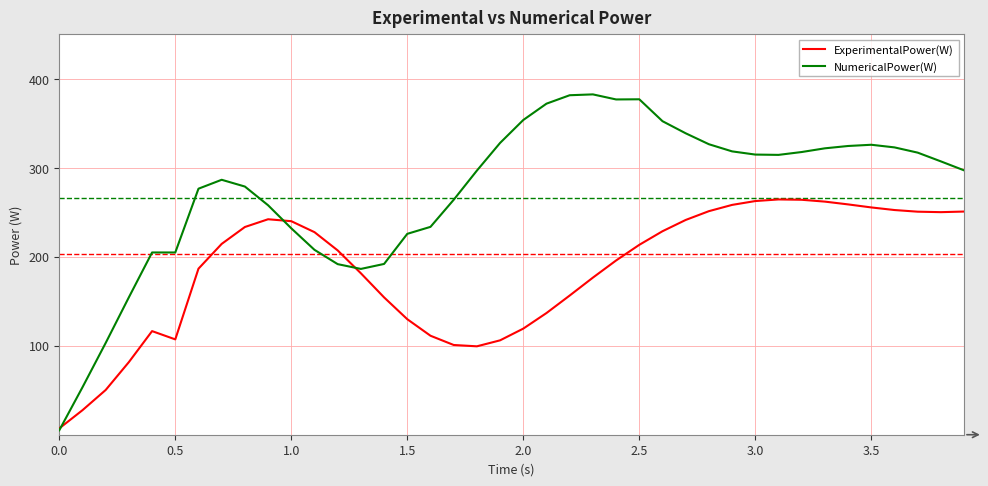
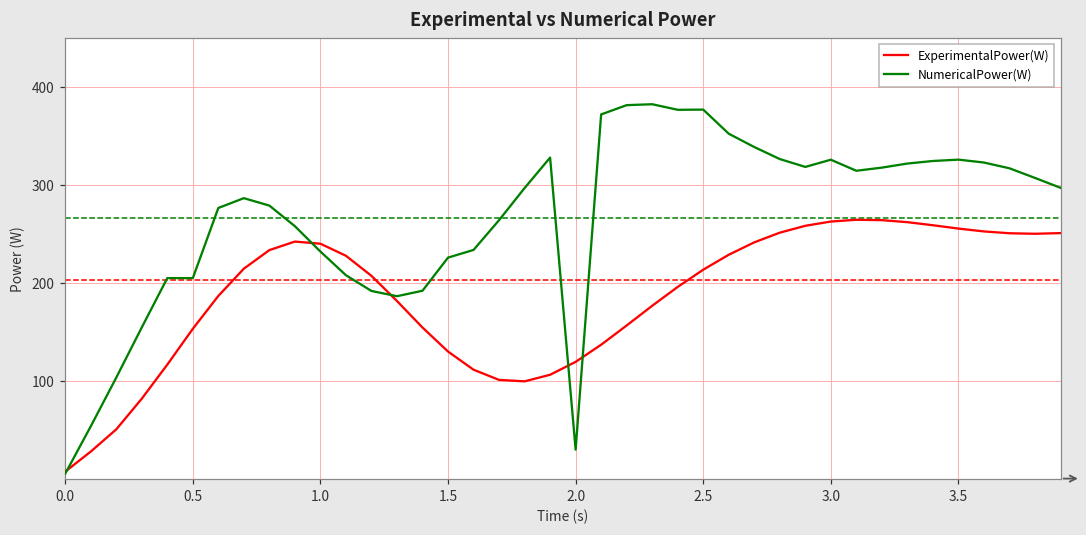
  {
    "ExperimentalPower(W)": {
-     "0.5": 110,
+     "0.5": 150,
      "1.0": 240,
      "1.5": 130,
      "2.0": 120,
      "2.5": 210,
      "3.0": 260,
      "3.5": 260
    },
    "NumericalPower(W)": {
      "0.5": 200,
      "1.0": 230,
      "1.5": 230,
-     "2.0": 350,
+     "2.0": 30,
      "2.5": 380,
-     "3.0": 310,
+     "3.0": 330,
      "3.5": 330
    }
  }
